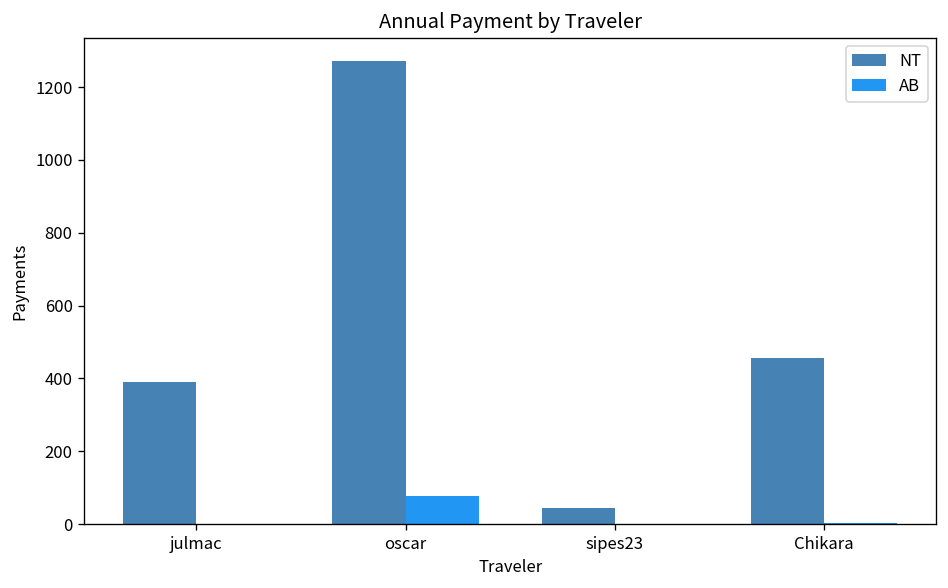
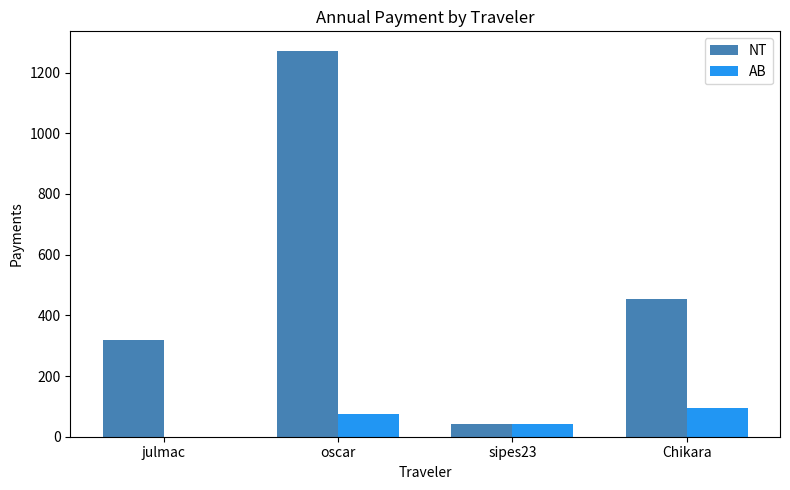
  {
    "NT": {
-     "julmac": 390,
+     "julmac": 320,
      "oscar": 1270,
      "sipes23": 40,
      "Chikara": 450
    },
    "AB": {
      "julmac": 0,
      "oscar": 80,
-     "sipes23": 0,
-     "Chikara": 0
+     "sipes23": 40,
+     "Chikara": 90
    }
  }
